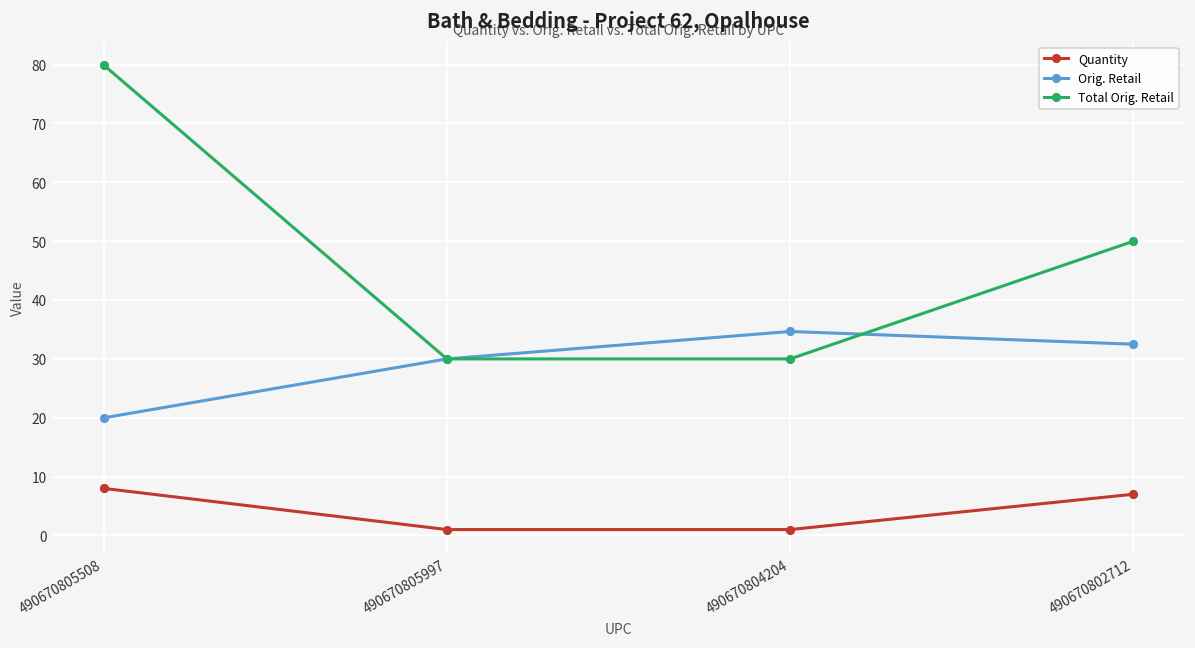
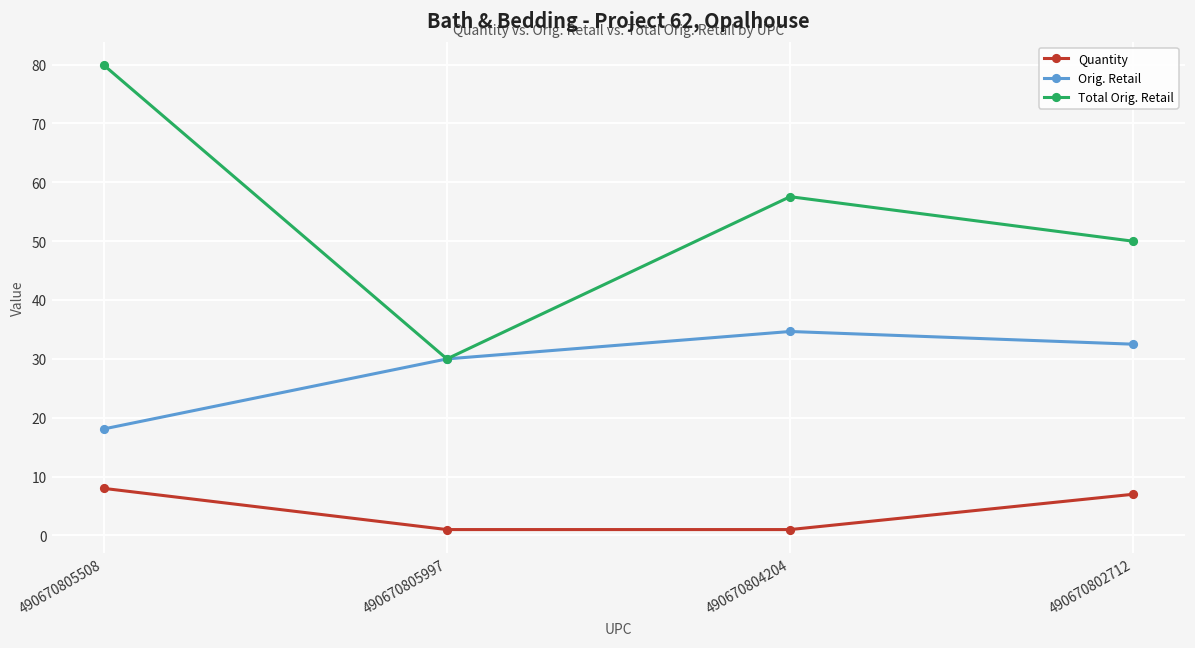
  {
    "Quantity": {
      "490670805508": 8,
      "490670805997": 1,
      "490670804204": 1,
      "490670802712": 7
    },
    "Orig. Retail": {
-     "490670805508": 20,
+     "490670805508": 18,
      "490670804204": 35,
      "490670802712": 32
    },
    "Total Orig. Retail": {
      "490670805508": 80,
-     "490670804204": 30,
+     "490670804204": 58,
      "490670802712": 50
    }
  }
